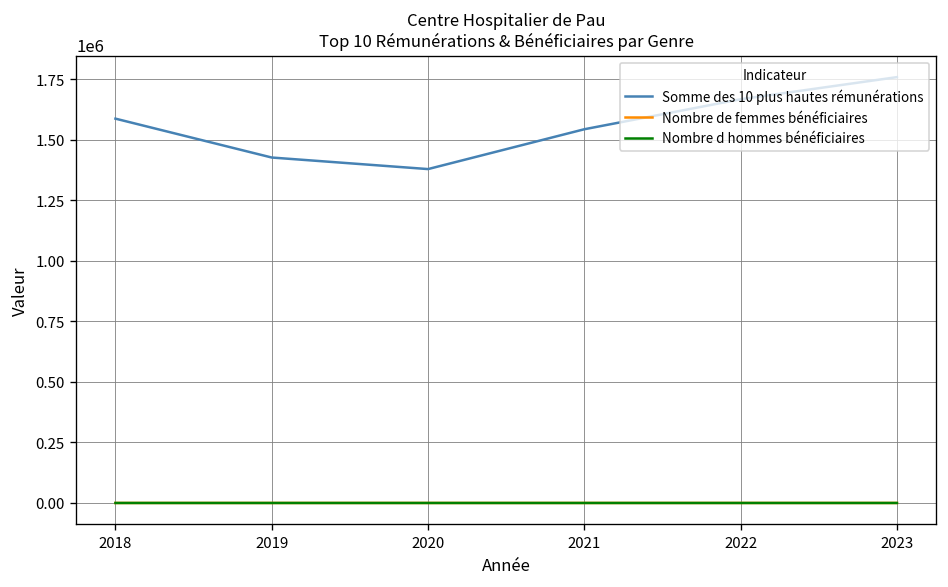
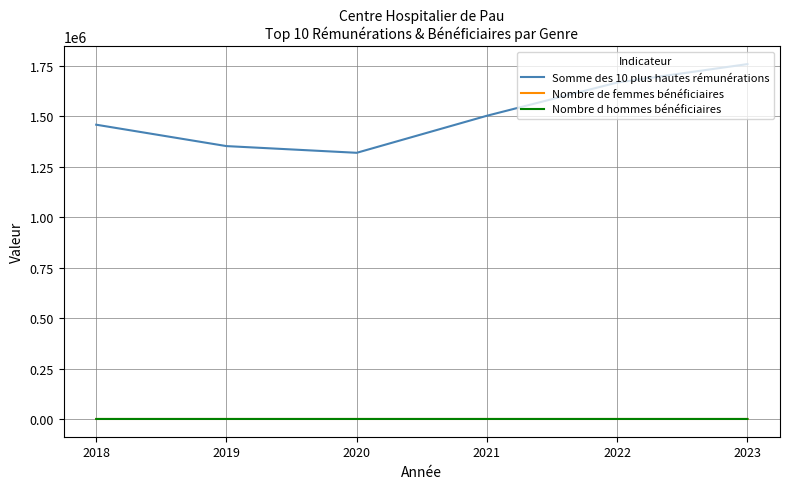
  {
    "Somme des 10 plus hautes rémunérations": {
-     "2018": 1590000,
-     "2019": 1430000,
-     "2020": 1380000,
-     "2021": 1540000
+     "2018": 1460000,
+     "2019": 1350000,
+     "2020": 1320000,
+     "2021": 1500000
    },
    "Nombre d hommes bénéficiaires": {
      "2018": 0,
      "2019": 0,
      "2020": 0,
      "2021": 0,
      "2022": 0,
      "2023": 0
    }
  }
